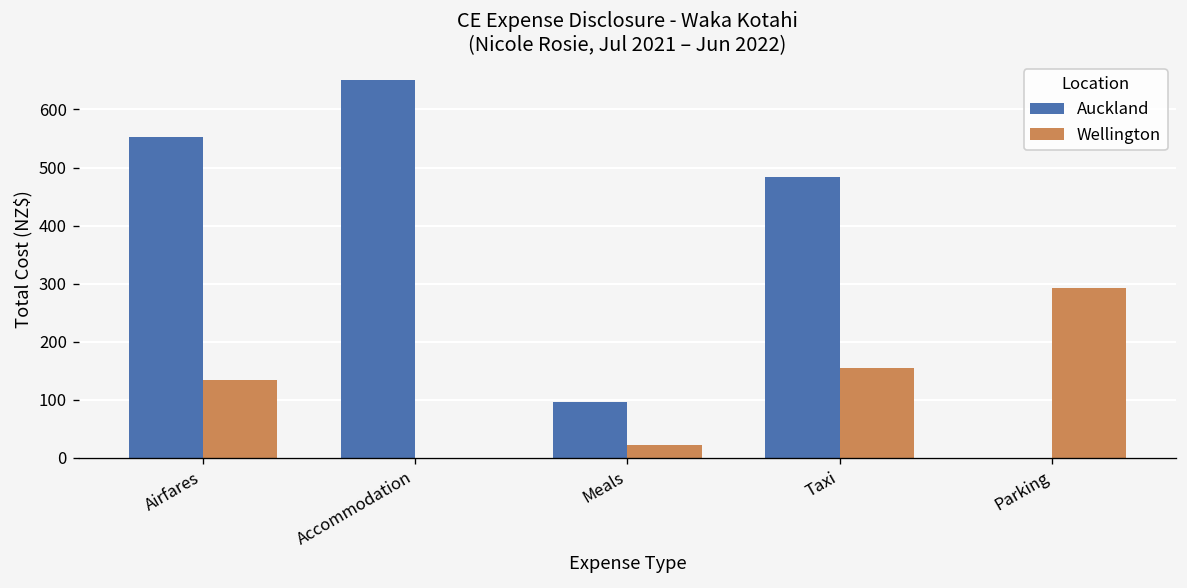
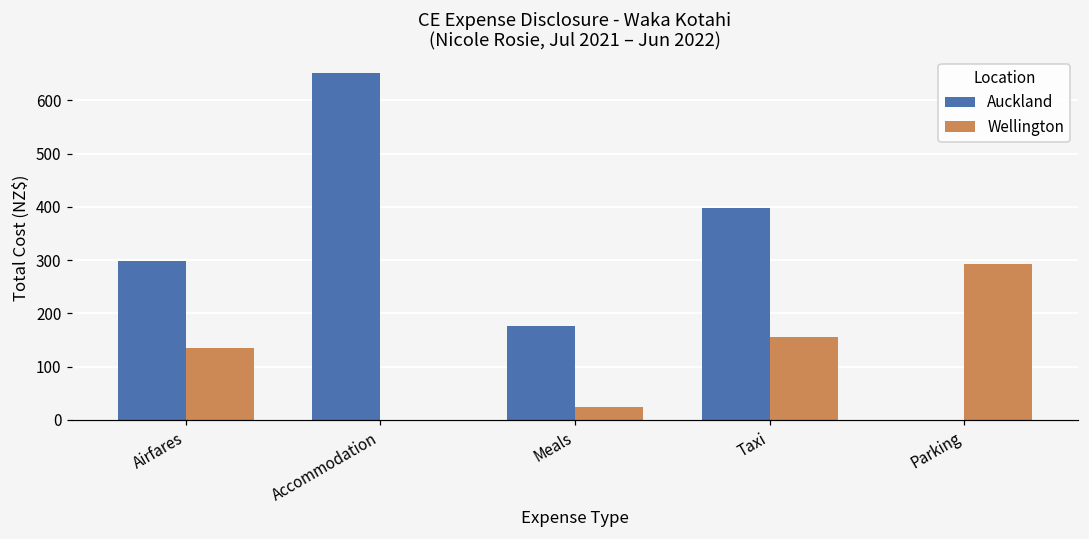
  {
    "Auckland": {
-     "Airfares": 550,
+     "Airfares": 300,
      "Accommodation": 650,
-     "Meals": 100,
-     "Taxi": 480,
+     "Meals": 180,
+     "Taxi": 400,
      "Parking": 0
    },
    "Wellington": {
      "Airfares": 130,
      "Accommodation": 0,
      "Meals": 20,
      "Taxi": 160,
      "Parking": 290
    }
  }
